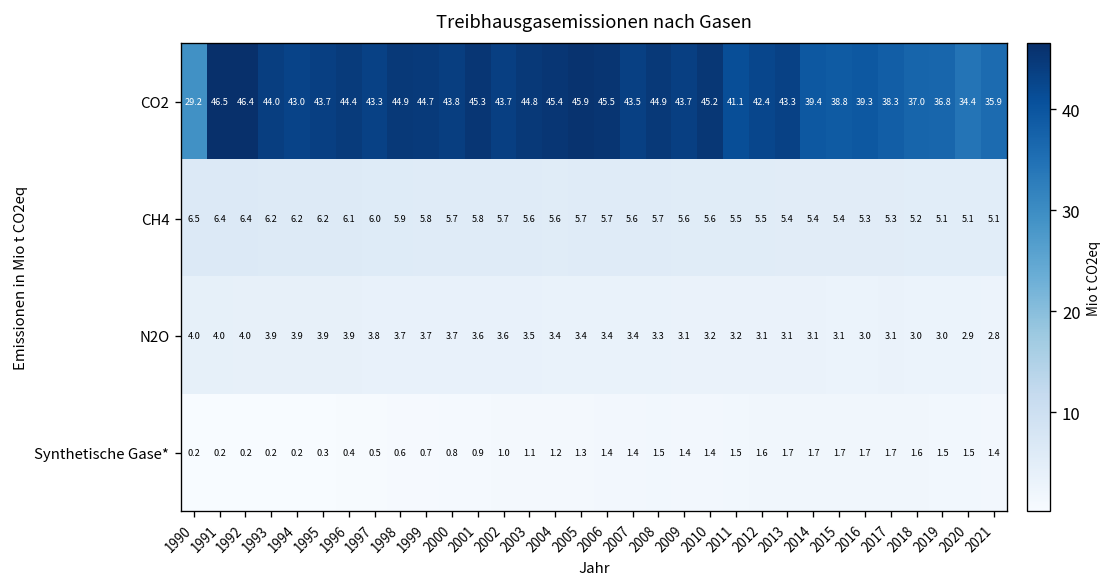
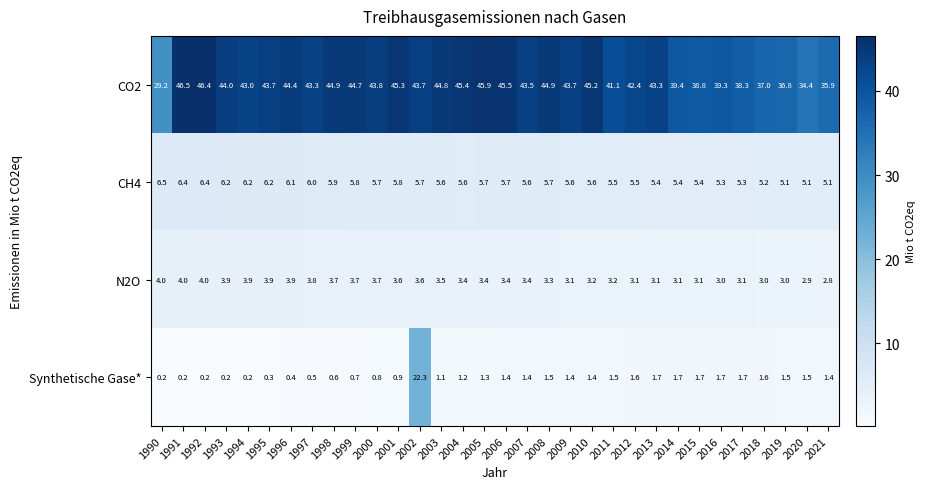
  {
    "CO2": {
      "1990": 29.2,
      "1991": 46.5,
      "1992": 46.4,
      "1993": 44.0,
      "1994": 43.0,
      "1995": 43.7,
      "1996": 44.4,
      "1997": 43.3,
      "1998": 44.9,
      "1999": 44.7,
      "2000": 43.8,
      "2001": 45.3,
      "2002": 43.7,
      "2003": 44.8,
      "2004": 45.4,
      "2005": 45.9,
      "2006": 45.5,
      "2007": 43.5,
      "2008": 44.9,
      "2009": 43.7,
      "2010": 45.2,
      "2011": 41.1,
      "2012": 42.4,
      "2013": 43.3,
      "2014": 39.4,
      "2015": 38.8,
      "2016": 39.3,
      "2017": 38.3,
      "2018": 37.0,
      "2019": 36.8,
      "2020": 34.4,
      "2021": 35.9
    },
    "CH4": {
      "1990": 6.5,
      "1991": 6.4,
      "1992": 6.4,
      "1993": 6.2,
      "1994": 6.2,
      "1995": 6.2,
      "1996": 6.1,
      "1997": 6.0,
      "1998": 5.9,
      "1999": 5.8,
      "2000": 5.7,
      "2001": 5.8,
      "2002": 5.7,
      "2003": 5.6,
      "2004": 5.6,
      "2005": 5.7,
      "2006": 5.7,
      "2007": 5.6,
      "2008": 5.7,
      "2009": 5.6,
      "2010": 5.6,
      "2011": 5.5,
      "2012": 5.5,
      "2013": 5.4,
      "2014": 5.4,
      "2015": 5.4,
      "2016": 5.3,
      "2017": 5.3,
      "2018": 5.2,
      "2019": 5.1,
      "2020": 5.1,
      "2021": 5.1
    },
    "N2O": {
      "1990": 4.0,
      "1991": 4.0,
      "1992": 4.0,
      "1993": 3.9,
      "1994": 3.9,
      "1995": 3.9,
      "1996": 3.9,
      "1997": 3.8,
      "1998": 3.7,
      "1999": 3.7,
      "2000": 3.7,
      "2001": 3.6,
      "2002": 3.6,
      "2003": 3.5,
      "2004": 3.4,
      "2005": 3.4,
      "2006": 3.4,
      "2007": 3.4,
      "2008": 3.3,
      "2009": 3.1,
      "2010": 3.2,
      "2011": 3.2,
      "2012": 3.1,
      "2013": 3.1,
      "2014": 3.1,
      "2015": 3.1,
      "2016": 3.0,
      "2017": 3.1,
      "2018": 3.0,
      "2019": 3.0,
      "2020": 2.9,
      "2021": 2.8
    },
    "Synthetische Gase*": {
      "1990": 0.2,
      "1991": 0.2,
      "1992": 0.2,
      "1993": 0.2,
      "1994": 0.2,
      "1995": 0.3,
      "1996": 0.4,
      "1997": 0.5,
      "1998": 0.6,
      "1999": 0.7,
      "2000": 0.8,
      "2001": 0.9,
-     "2002": 1.0,
+     "2002": 22.3,
      "2003": 1.1,
      "2004": 1.2,
      "2005": 1.3,
      "2006": 1.4,
      "2007": 1.4,
      "2008": 1.5,
      "2009": 1.4,
      "2010": 1.4,
      "2011": 1.5,
      "2012": 1.6,
      "2013": 1.7,
      "2014": 1.7,
      "2015": 1.7,
      "2016": 1.7,
      "2017": 1.7,
      "2018": 1.6,
      "2019": 1.5,
      "2020": 1.5,
      "2021": 1.4
    }
  }
